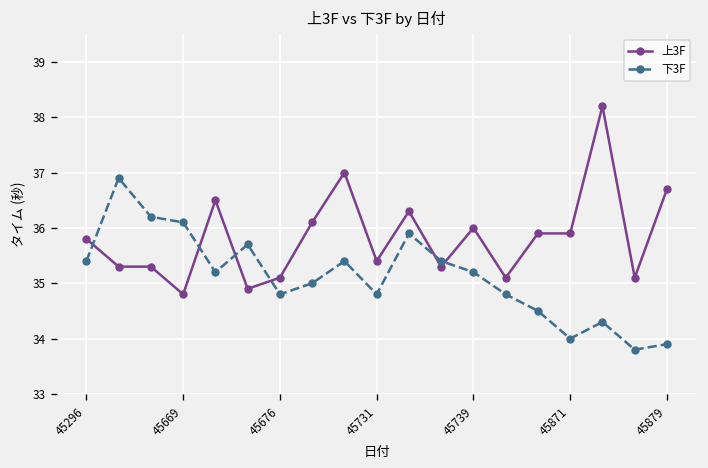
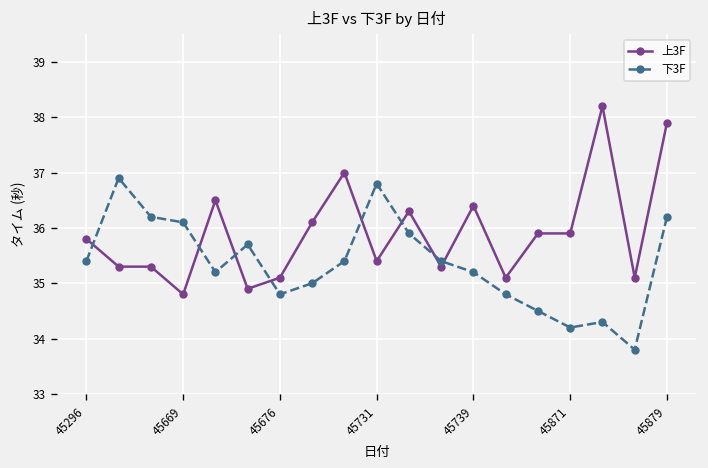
  {
    "上3F": {
      "45296": 35.8,
      "45669": 34.8,
      "45676": 35.1,
      "45731": 35.4,
-     "45739": 36.0,
+     "45739": 36.4,
      "45871": 35.9,
-     "45879": 36.7
+     "45879": 37.9
    },
    "下3F": {
      "45296": 35.4,
      "45669": 36.1,
      "45676": 34.8,
-     "45731": 34.8,
+     "45731": 36.8,
      "45739": 35.2,
-     "45871": 34.0,
-     "45879": 33.9
+     "45871": 34.2,
+     "45879": 36.2
    }
  }
